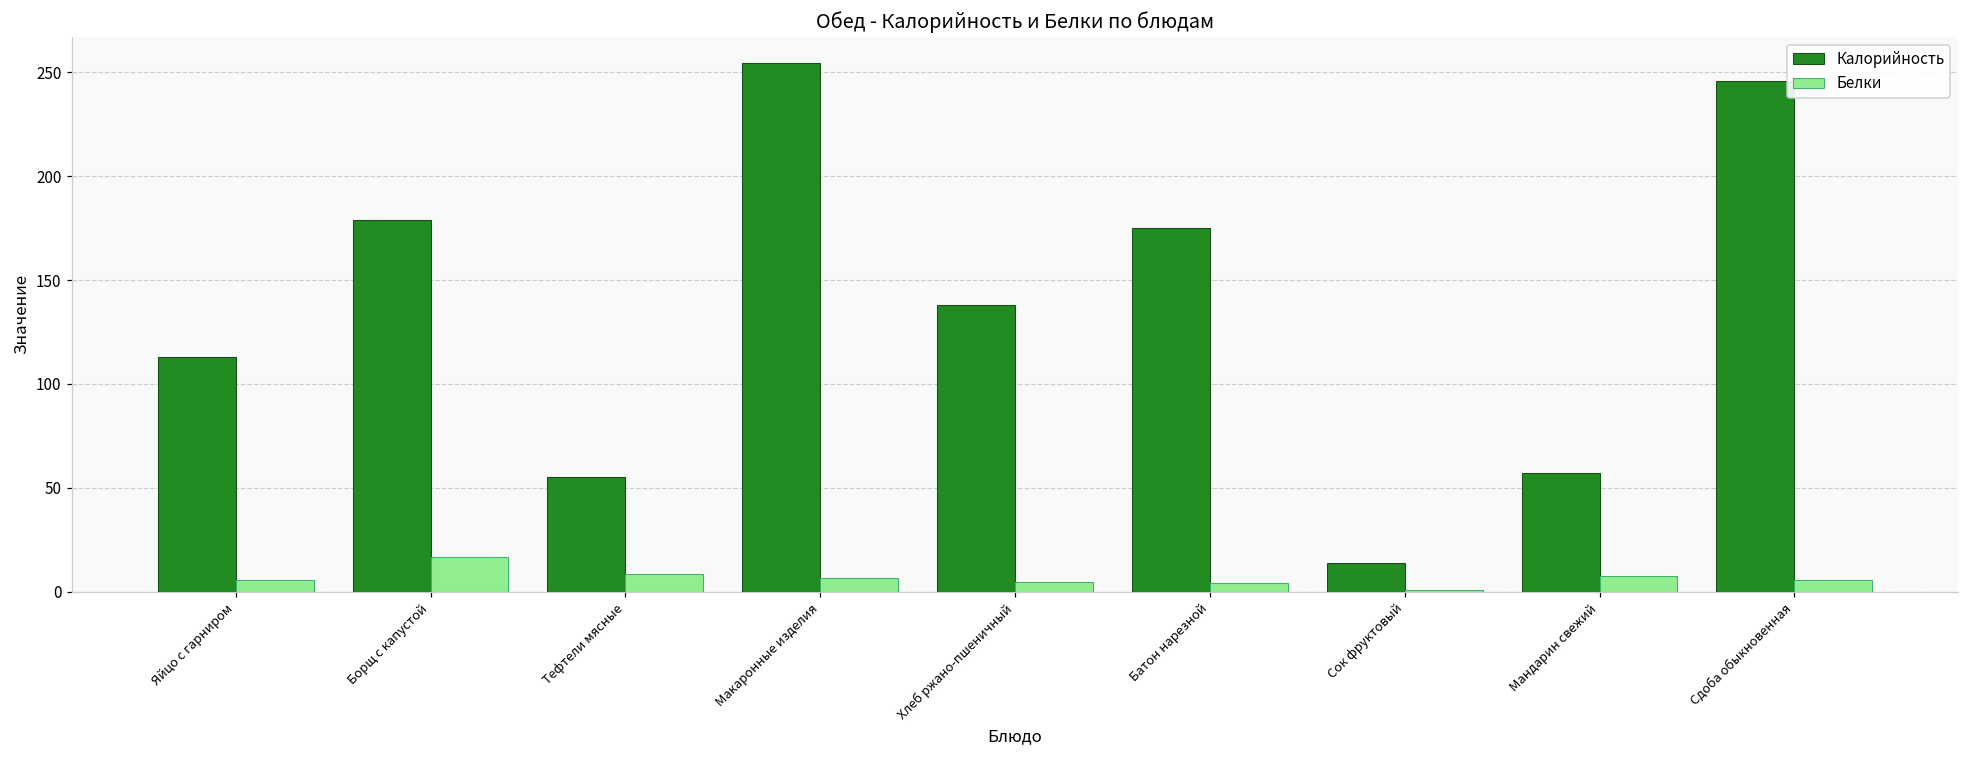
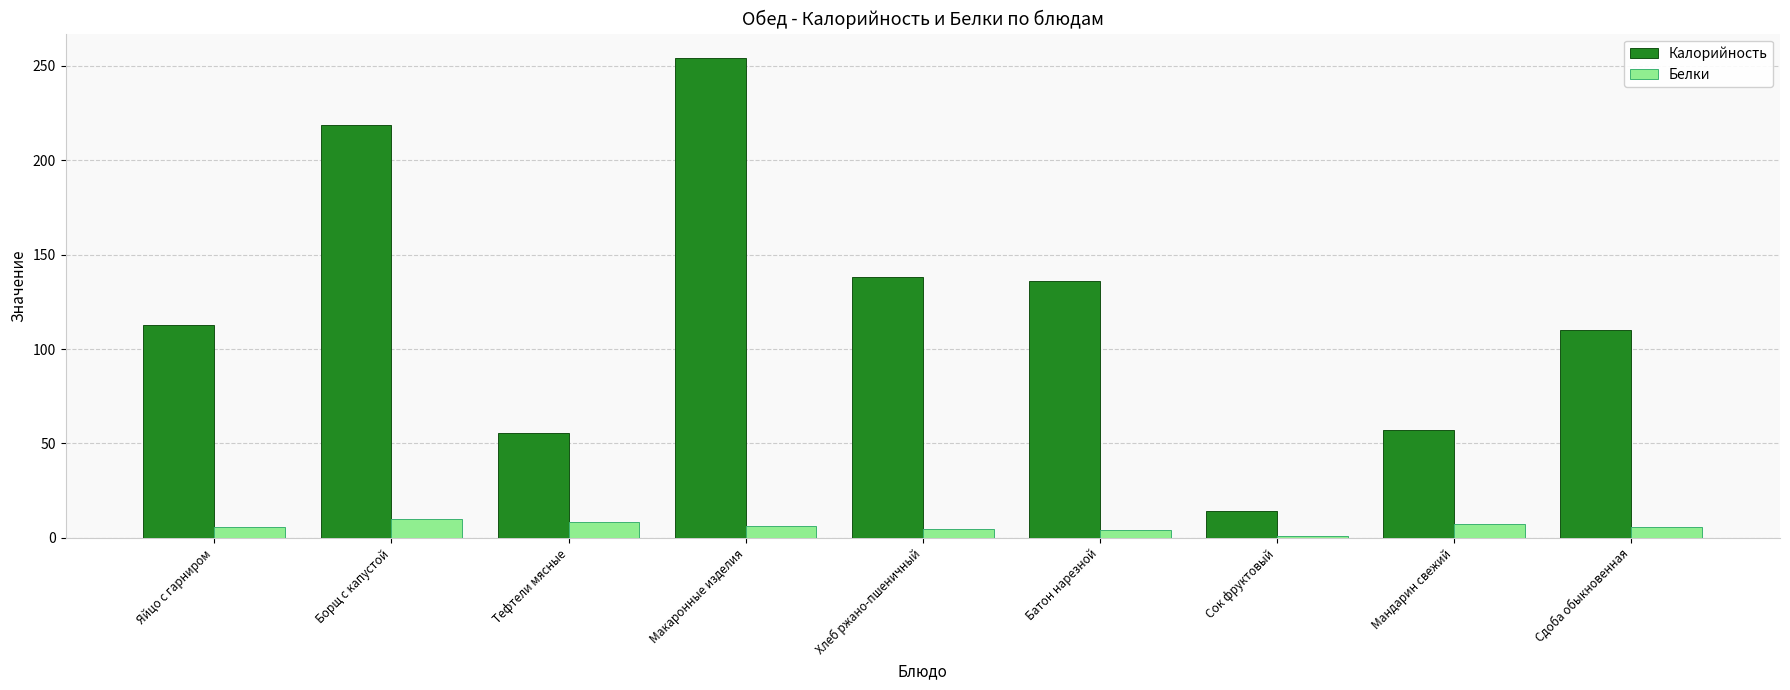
  {
    "Калорийность": {
      "Яйцо с гарниром": 113,
-     "Борщ с капустой": 179,
+     "Борщ с капустой": 219,
      "Тефтели мясные": 55,
      "Макаронные изделия": 254,
      "Хлеб ржано-пшеничный": 138,
-     "Батон нарезной": 175,
+     "Батон нарезной": 136,
      "Сок фруктовый": 14,
      "Мандарин свежий": 57,
-     "Сдоба обыкновенная": 246
+     "Сдоба обыкновенная": 110
    },
    "Белки": {
      "Яйцо с гарниром": 6,
-     "Борщ с капустой": 17,
+     "Борщ с капустой": 10,
      "Тефтели мясные": 8,
      "Макаронные изделия": 7,
      "Хлеб ржано-пшеничный": 5,
      "Батон нарезной": 4,
      "Мандарин свежий": 8,
      "Сдоба обыкновенная": 6
    }
  }
